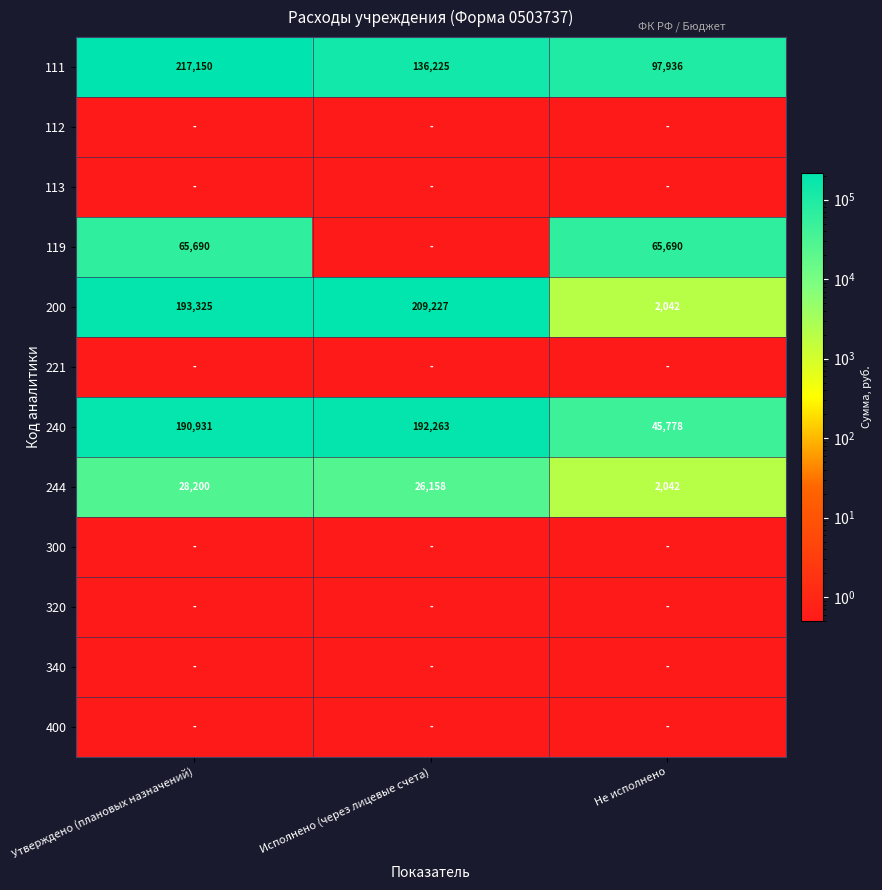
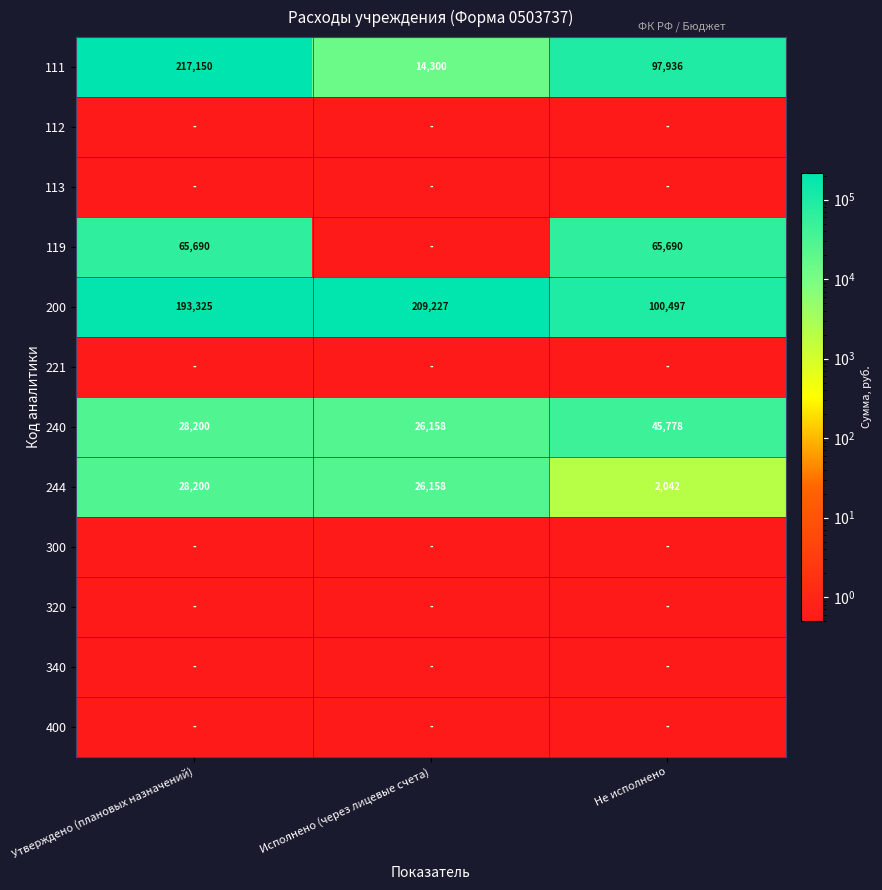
  {
    "111": {
      "Утверждено (плановых назначений)": "217,150",
-     "Исполнено (через лицевые счета)": "136,225",
+     "Исполнено (через лицевые счета)": "14,300",
      "Не исполнено": "97,936"
    },
    "119": {
      "Утверждено (плановых назначений)": "65,690",
      "Не исполнено": "65,690"
    },
    "200": {
      "Утверждено (плановых назначений)": "193,325",
      "Исполнено (через лицевые счета)": "209,227",
-     "Не исполнено": "2,042"
+     "Не исполнено": "100,497"
    },
    "240": {
-     "Утверждено (плановых назначений)": "190,931",
-     "Исполнено (через лицевые счета)": "192,263",
+     "Утверждено (плановых назначений)": "28,200",
+     "Исполнено (через лицевые счета)": "26,158",
      "Не исполнено": "45,778"
    },
    "244": {
      "Утверждено (плановых назначений)": "28,200",
      "Исполнено (через лицевые счета)": "26,158",
      "Не исполнено": "2,042"
    }
  }
